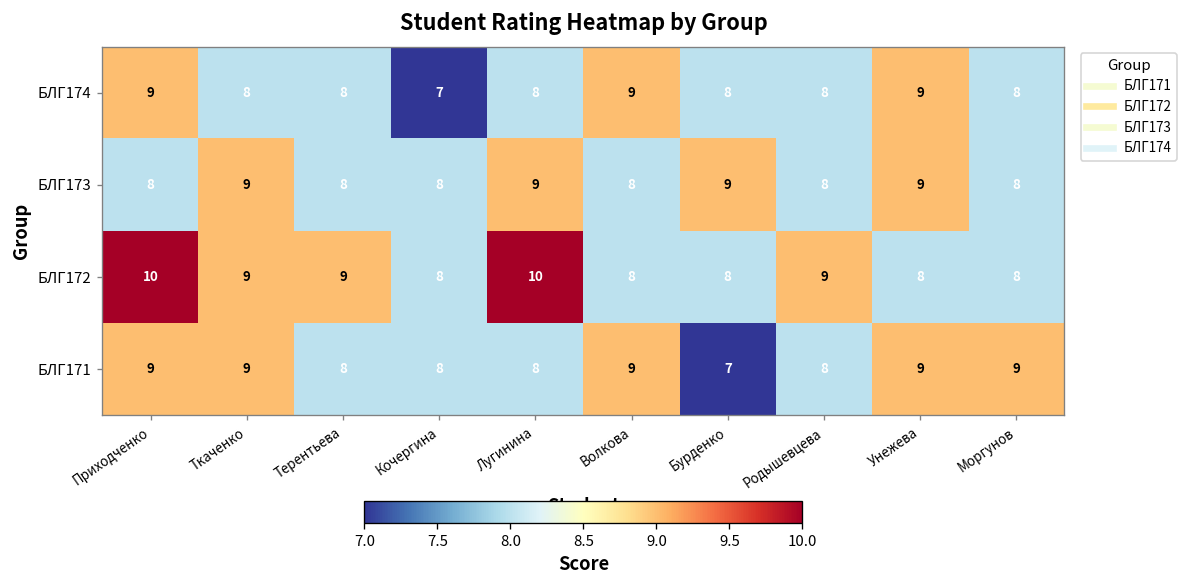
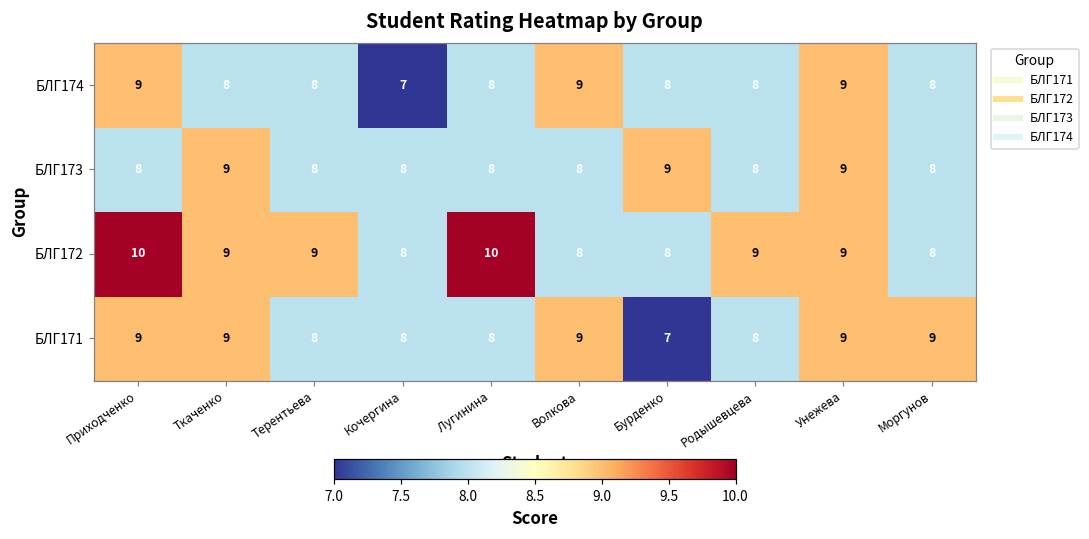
  {
    "БЛГ174": {
      "Приходченко": 9,
      "Ткаченко": 8,
      "Терентьева": 8,
      "Кочергина": 7,
      "Лугинина": 8,
      "Волкова": 9,
      "Бурденко": 8,
      "Родышевцева": 8,
      "Унежева": 9,
      "Моргунов": 8
    },
    "БЛГ173": {
      "Приходченко": 8,
      "Ткаченко": 9,
      "Терентьева": 8,
      "Кочергина": 8,
-     "Лугинина": 9,
+     "Лугинина": 8,
      "Волкова": 8,
      "Бурденко": 9,
      "Родышевцева": 8,
      "Унежева": 9,
      "Моргунов": 8
    },
    "БЛГ172": {
      "Приходченко": 10,
      "Ткаченко": 9,
      "Терентьева": 9,
      "Кочергина": 8,
      "Лугинина": 10,
      "Волкова": 8,
      "Бурденко": 8,
      "Родышевцева": 9,
-     "Унежева": 8,
+     "Унежева": 9,
      "Моргунов": 8
    },
    "БЛГ171": {
      "Приходченко": 9,
      "Ткаченко": 9,
      "Терентьева": 8,
      "Кочергина": 8,
      "Лугинина": 8,
      "Волкова": 9,
      "Бурденко": 7,
      "Родышевцева": 8,
      "Унежева": 9,
      "Моргунов": 9
    }
  }
